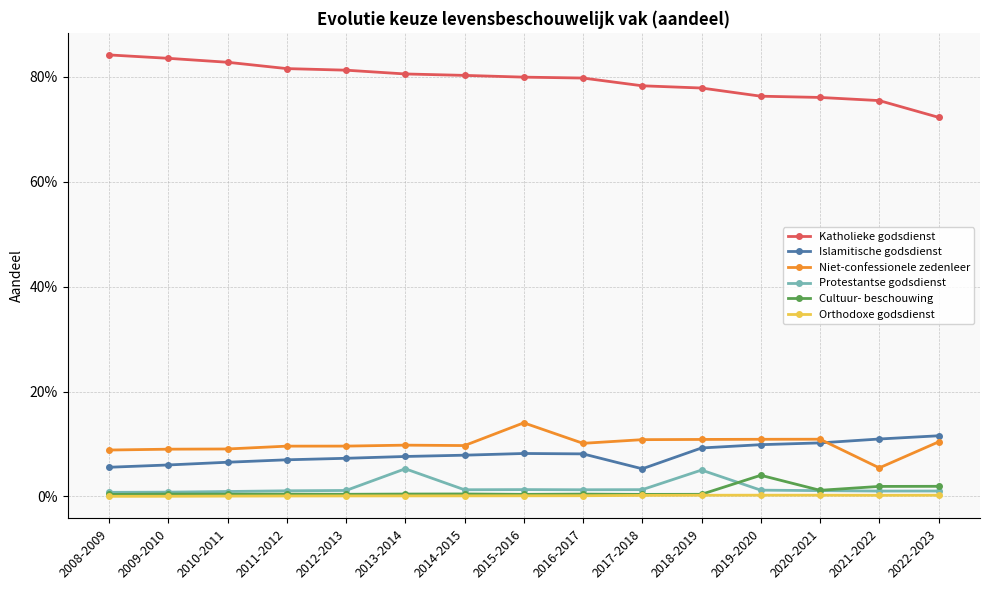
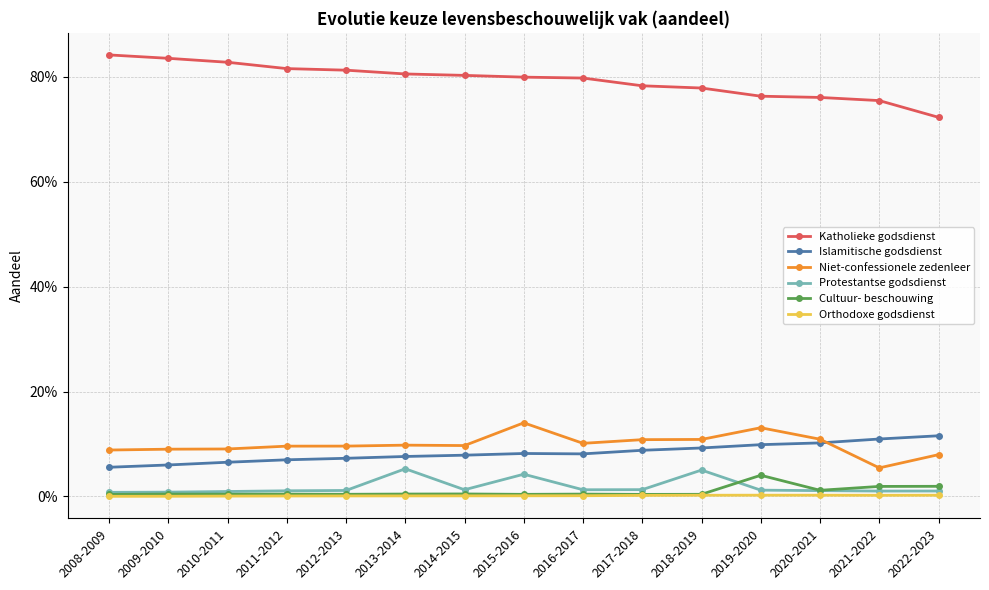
  {
    "Katholieke godsdienst": {
      "2008-2009": "84%",
      "2009-2010": "83%",
      "2010-2011": "83%",
      "2011-2012": "82%",
      "2012-2013": "81%",
      "2013-2014": "80%",
      "2014-2015": "80%",
      "2015-2016": "80%",
      "2016-2017": "80%",
      "2017-2018": "78%",
      "2018-2019": "78%",
      "2019-2020": "76%",
      "2020-2021": "76%",
      "2021-2022": "75%",
      "2022-2023": "72%"
    },
    "Islamitische godsdienst": {
      "2008-2009": "6%",
      "2009-2010": "6%",
      "2010-2011": "7%",
      "2011-2012": "7%",
      "2012-2013": "7%",
      "2013-2014": "8%",
      "2014-2015": "8%",
      "2015-2016": "8%",
      "2016-2017": "8%",
-     "2017-2018": "5%",
+     "2017-2018": "9%",
      "2018-2019": "9%",
      "2019-2020": "10%",
      "2020-2021": "10%",
      "2021-2022": "11%",
      "2022-2023": "12%"
    },
    "Niet-confessionele zedenleer": {
      "2008-2009": "9%",
      "2009-2010": "9%",
      "2010-2011": "9%",
      "2011-2012": "10%",
      "2012-2013": "10%",
      "2013-2014": "10%",
      "2014-2015": "10%",
      "2015-2016": "14%",
      "2016-2017": "10%",
      "2017-2018": "11%",
      "2018-2019": "11%",
-     "2019-2020": "11%",
+     "2019-2020": "13%",
      "2020-2021": "11%",
      "2021-2022": "5%",
-     "2022-2023": "10%"
+     "2022-2023": "8%"
    },
    "Protestantse godsdienst": {
      "2010-2011": "1%",
      "2011-2012": "1%",
      "2012-2013": "1%",
      "2013-2014": "5%",
      "2014-2015": "1%",
-     "2015-2016": "1%",
+     "2015-2016": "4%",
      "2016-2017": "1%",
      "2017-2018": "1%",
      "2018-2019": "5%",
      "2019-2020": "1%",
      "2021-2022": "1%",
      "2022-2023": "1%"
    },
    "Cultuur- beschouwing": {
      "2019-2020": "4%",
      "2021-2022": "2%",
      "2022-2023": "2%"
    },
    "Orthodoxe godsdienst": {
      "2019-2020": "0%",
      "2020-2021": "0%",
      "2021-2022": "0%",
      "2022-2023": "0%"
    }
  }
